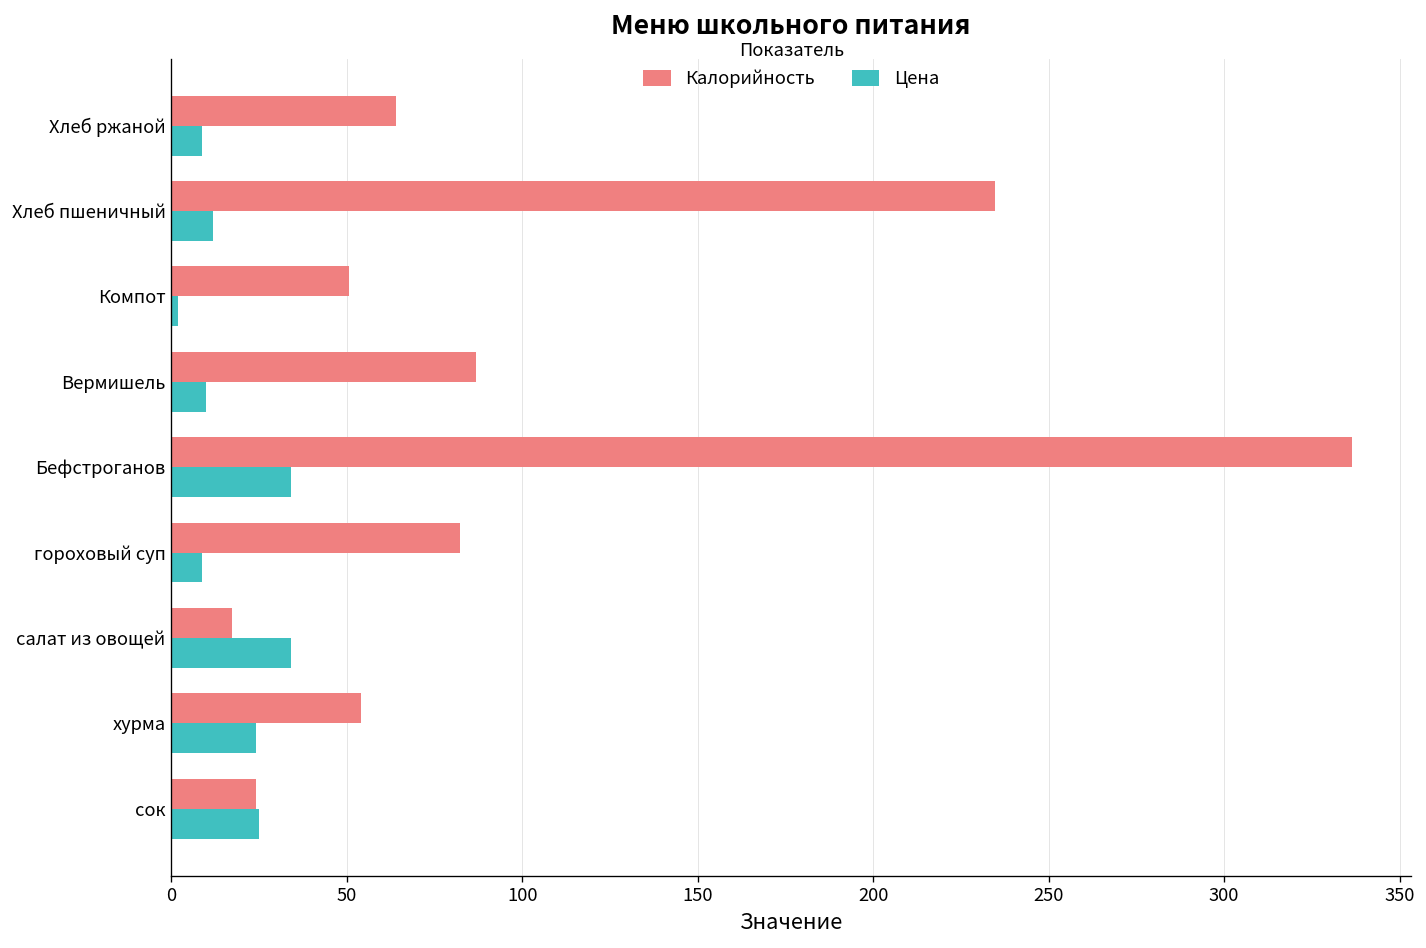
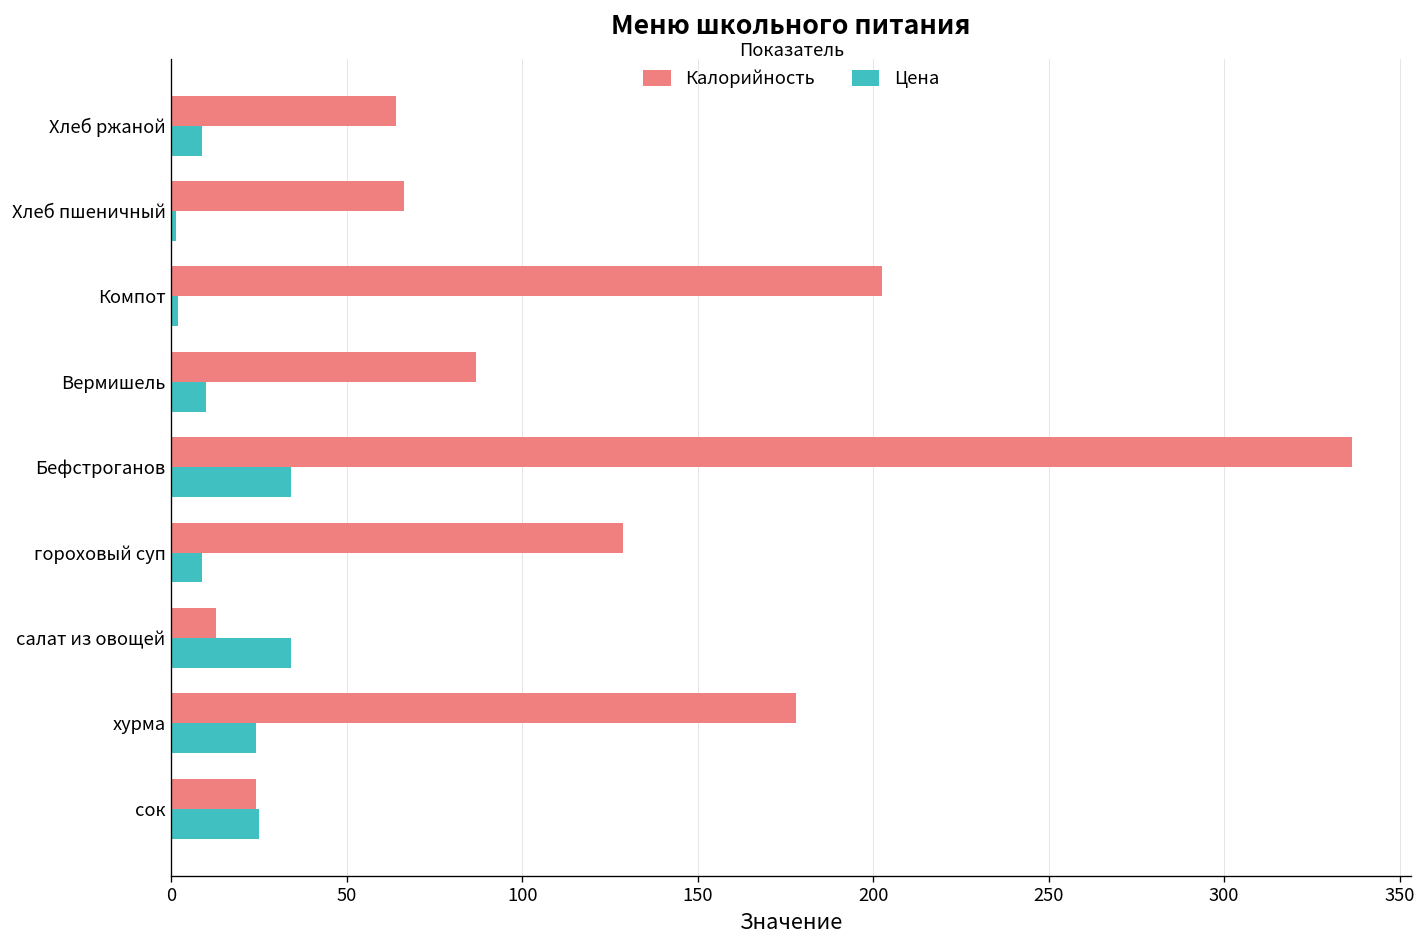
  {
    "Калорийность": {
      "Хлеб ржаной": 64,
-     "Хлеб пшеничный": 235,
-     "Компот": 51,
+     "Хлеб пшеничный": 66,
+     "Компот": 203,
      "Вермишель": 87,
      "Бефстроганов": 337,
-     "гороховый суп": 82,
-     "салат из овощей": 17,
-     "хурма": 54,
+     "гороховый суп": 129,
+     "салат из овощей": 13,
+     "хурма": 178,
      "сок": 24
    },
    "Цена": {
      "Хлеб ржаной": 9,
-     "Хлеб пшеничный": 12,
+     "Хлеб пшеничный": 1,
      "Компот": 2,
      "Вермишель": 10,
      "Бефстроганов": 34,
      "гороховый суп": 9,
      "салат из овощей": 34,
      "хурма": 24,
      "сок": 25
    }
  }
